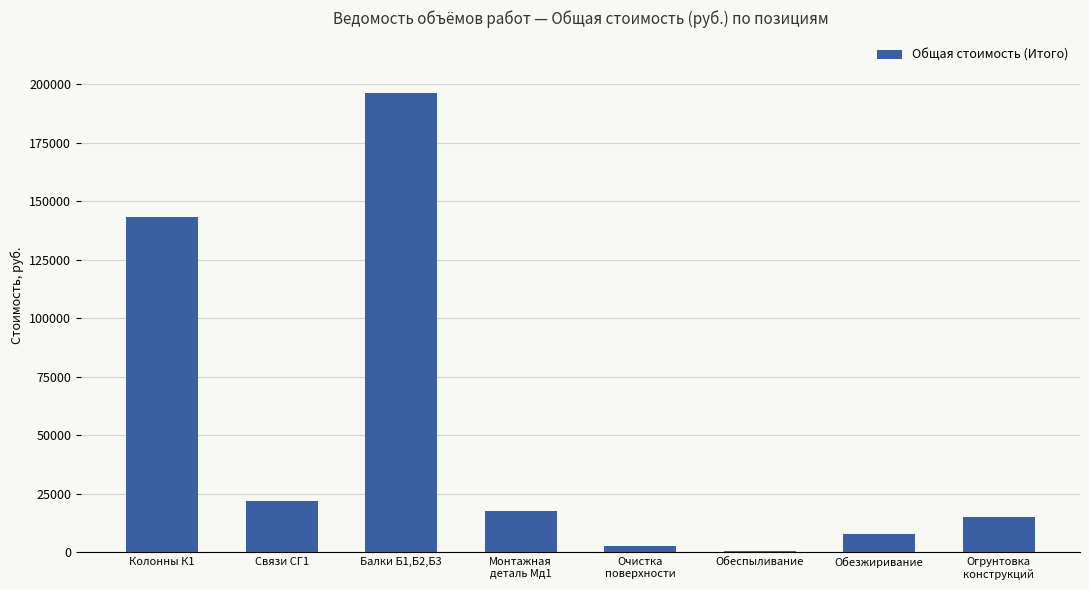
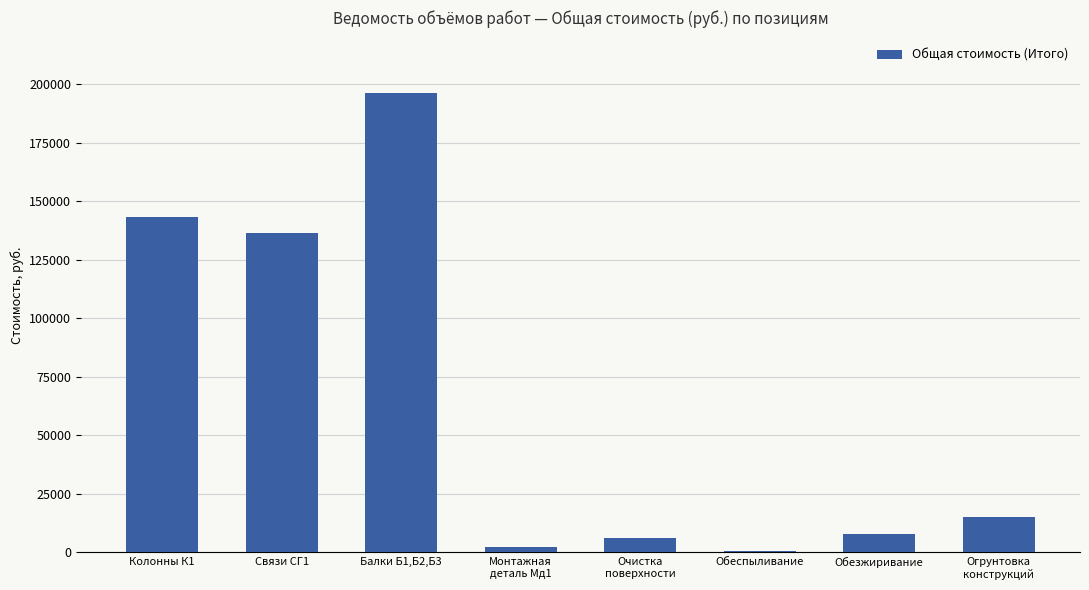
  {
    "Колонны К1": 143000,
-   "Связи СГ1": 22000,
+   "Связи СГ1": 137000,
    "Балки Б1,Б2,Б3": 196000,
-   "Монтажная деталь Мд1": 18000,
-   "Очистка поверхности": 3000,
+   "Монтажная деталь Мд1": 2000,
+   "Очистка поверхности": 6000,
    "Обезжиривание": 8000,
    "Огрунтовка конструкций": 15000
  }
